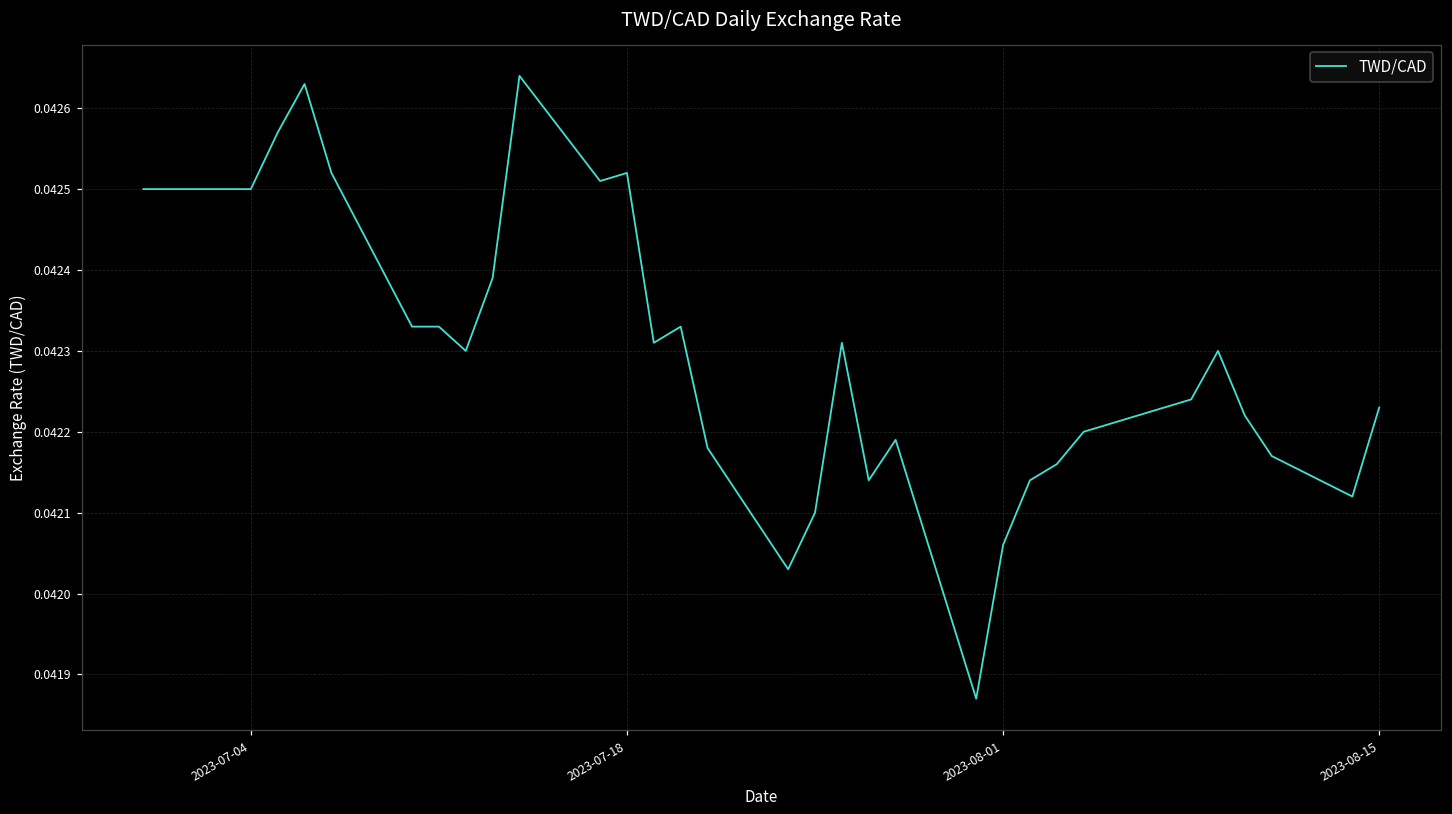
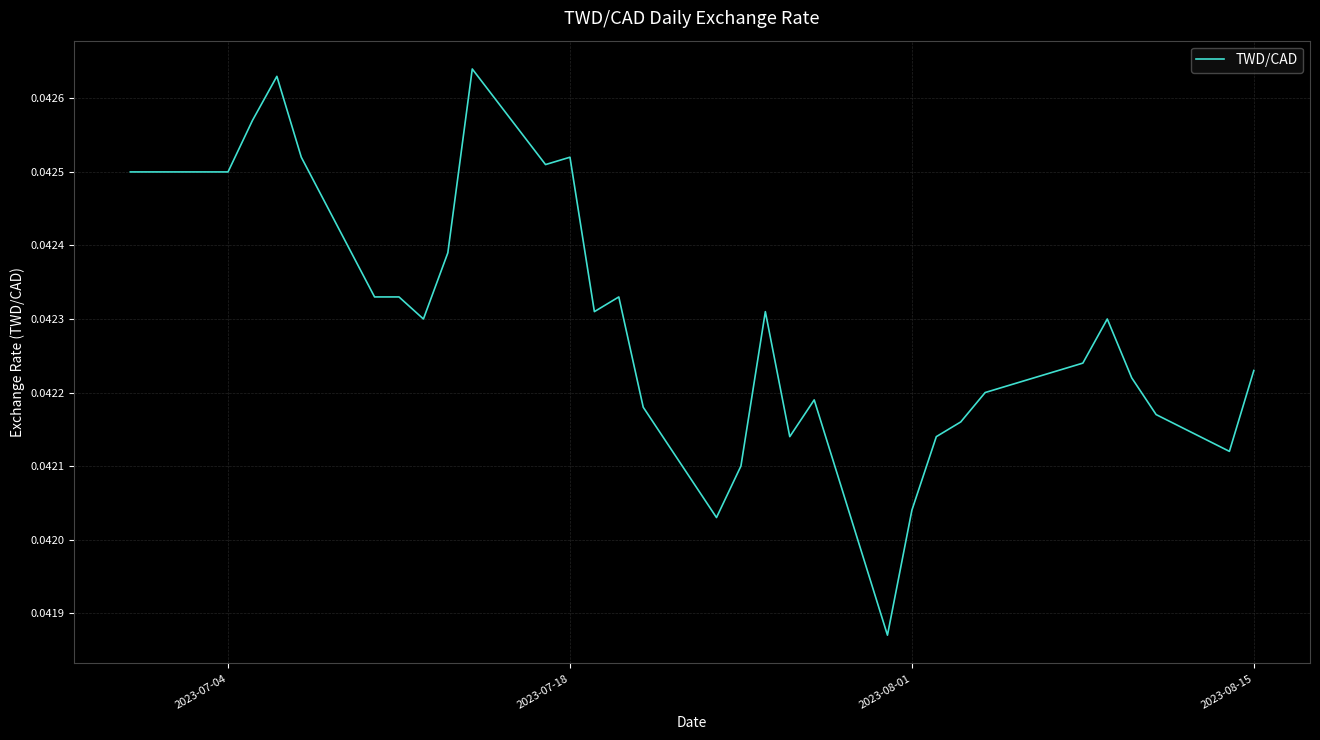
  {
    "2023-07-04": 0.04250,
    "2023-07-18": 0.04252,
-   "2023-08-01": 0.04206,
+   "2023-08-01": 0.04204,
    "2023-08-15": 0.04223
  }
